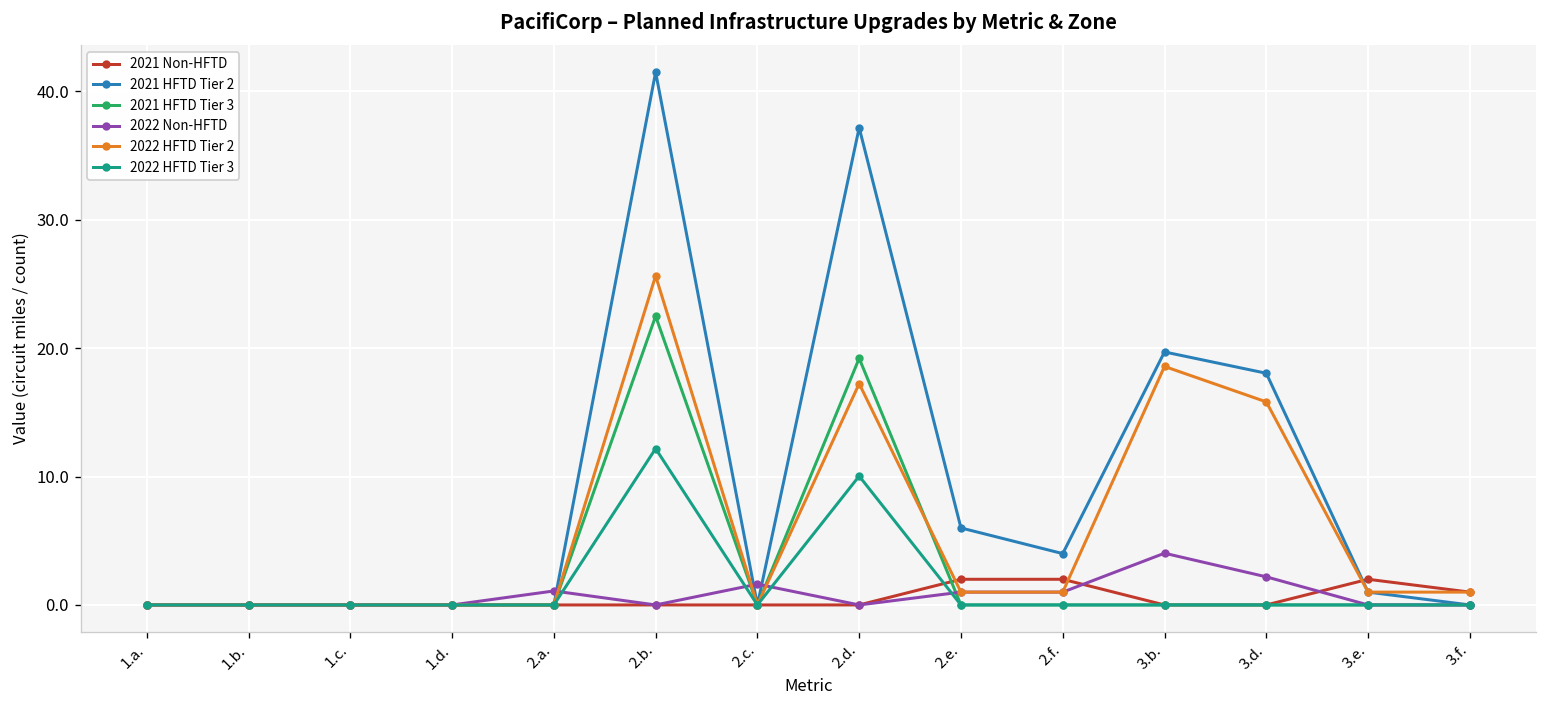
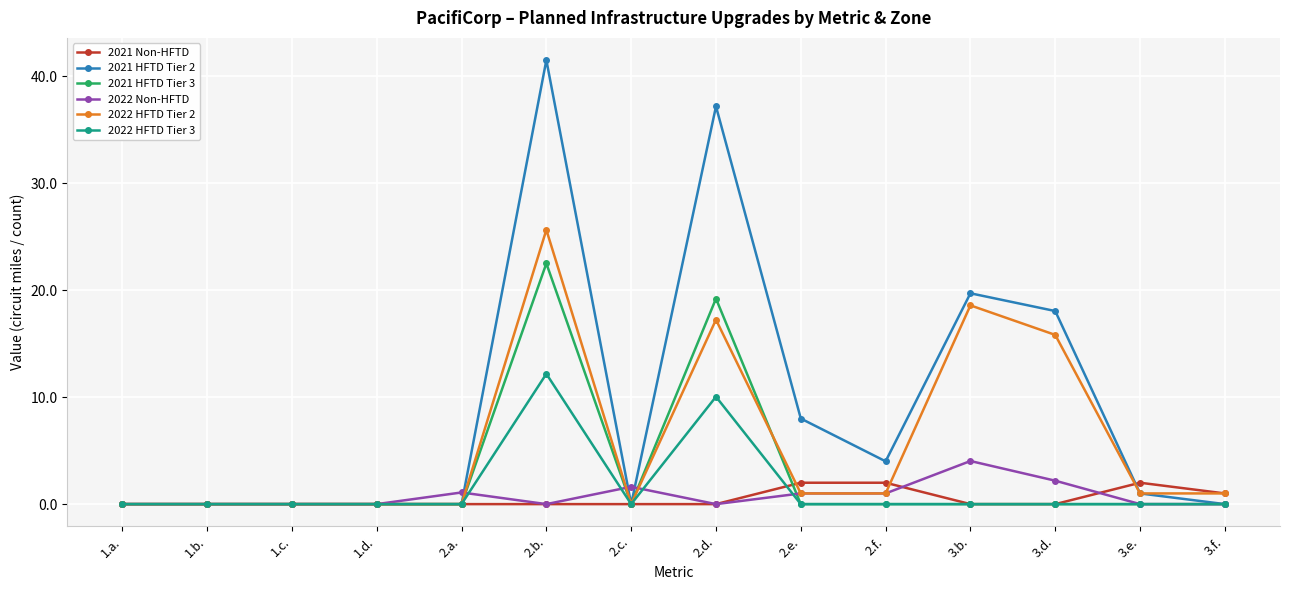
  {
    "2021 Non-HFTD": {
      "2.e.": 2,
      "2.f.": 2,
      "3.e.": 2
    },
    "2021 HFTD Tier 2": {
      "2.b.": 41.5,
      "2.d.": 37,
-     "2.e.": 6,
+     "2.e.": 8,
      "2.f.": 4,
      "3.b.": 19.7,
      "3.d.": 18
    },
    "2022 Non-HFTD": {
      "2.a.": 1,
      "2.c.": 1.6,
      "3.b.": 4,
      "3.d.": 2
    },
    "2022 HFTD Tier 2": {
      "2.b.": 25.6,
      "2.d.": 17.2,
      "3.b.": 18.6,
      "3.d.": 16
    }
  }
